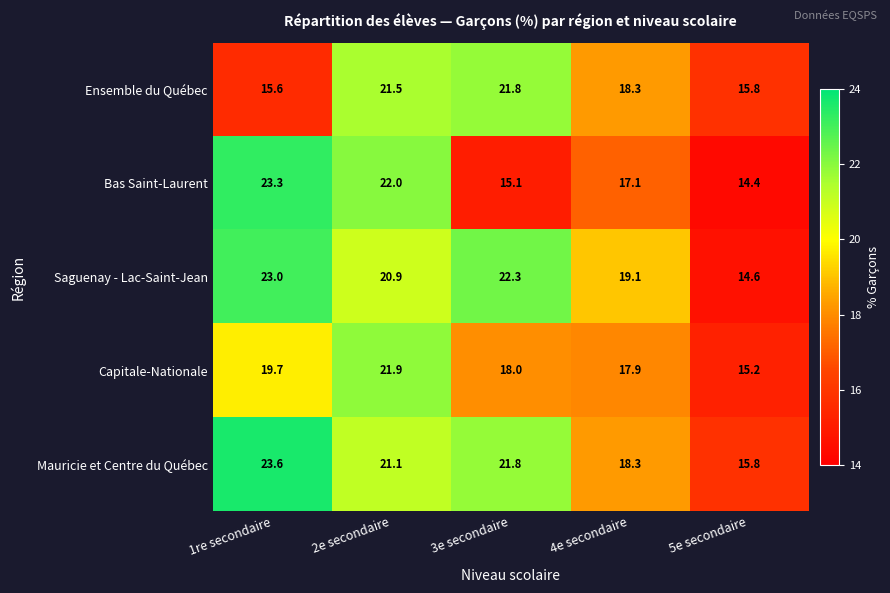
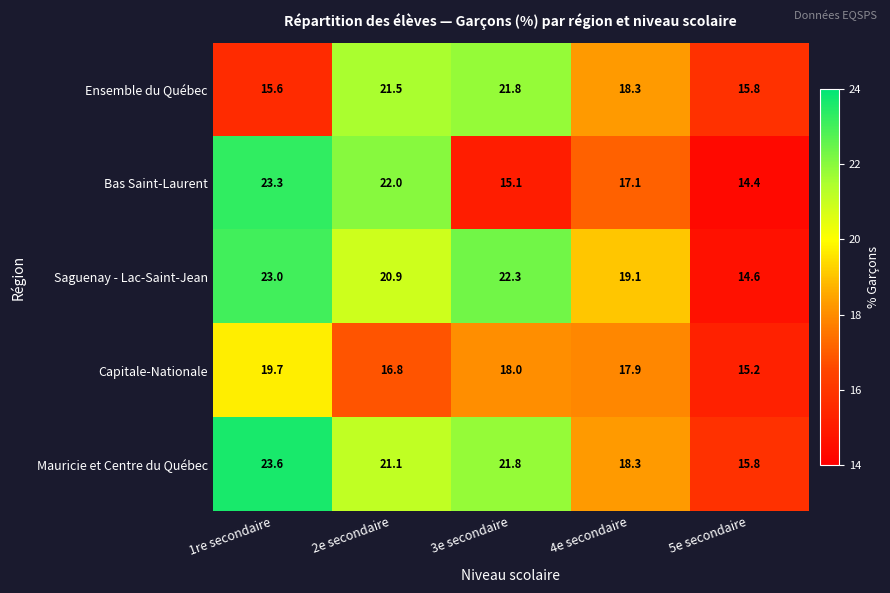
  {
    "Ensemble du Québec": {
      "1re secondaire": 15.6,
      "2e secondaire": 21.5,
      "3e secondaire": 21.8,
      "4e secondaire": 18.3,
      "5e secondaire": 15.8
    },
    "Bas Saint-Laurent": {
      "1re secondaire": 23.3,
      "2e secondaire": 22.0,
      "3e secondaire": 15.1,
      "4e secondaire": 17.1,
      "5e secondaire": 14.4
    },
    "Saguenay - Lac-Saint-Jean": {
      "1re secondaire": 23.0,
      "2e secondaire": 20.9,
      "3e secondaire": 22.3,
      "4e secondaire": 19.1,
      "5e secondaire": 14.6
    },
    "Capitale-Nationale": {
      "1re secondaire": 19.7,
-     "2e secondaire": 21.9,
+     "2e secondaire": 16.8,
      "3e secondaire": 18.0,
      "4e secondaire": 17.9,
      "5e secondaire": 15.2
    },
    "Mauricie et Centre du Québec": {
      "1re secondaire": 23.6,
      "2e secondaire": 21.1,
      "3e secondaire": 21.8,
      "4e secondaire": 18.3,
      "5e secondaire": 15.8
    }
  }
